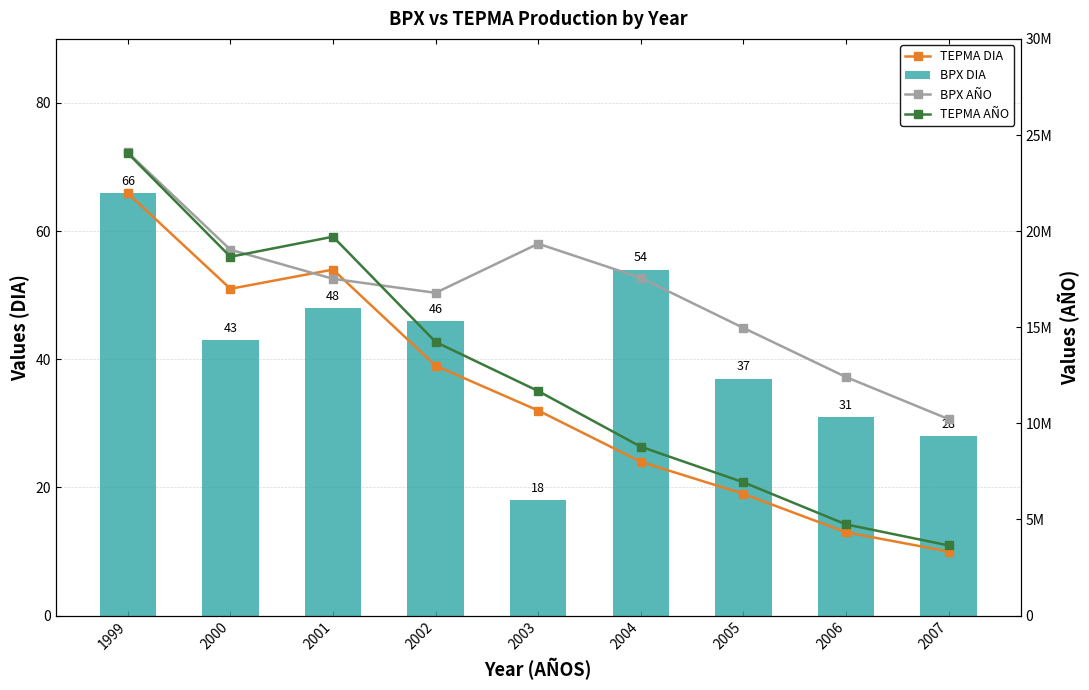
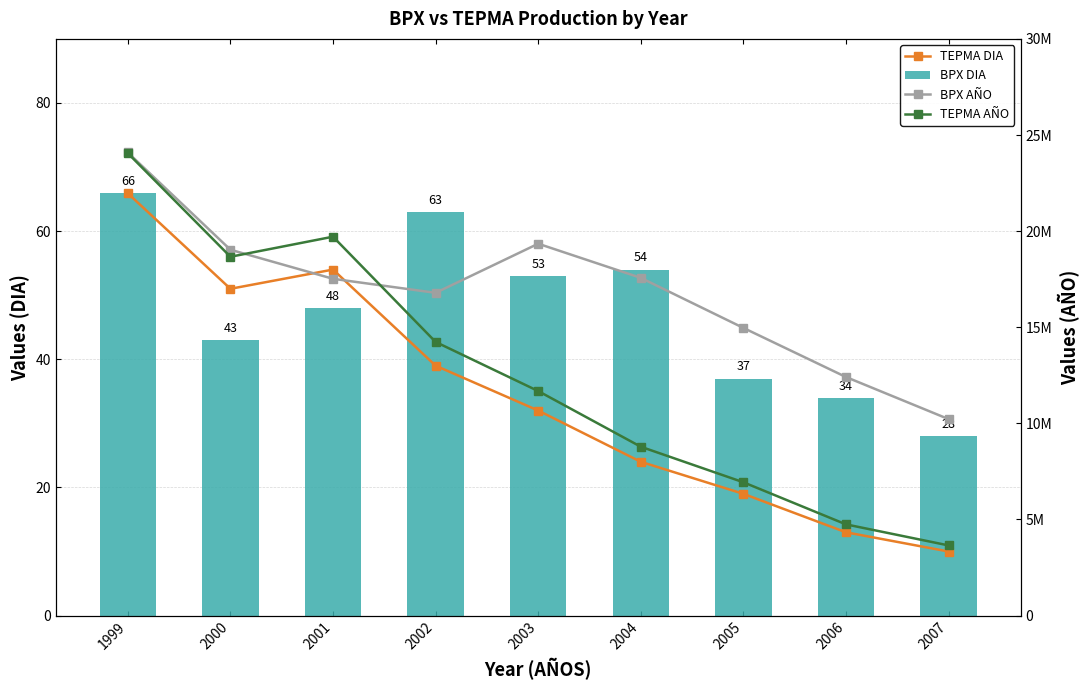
  {
    "BPX DIA": {
      "1999": 66,
      "2000": 43,
      "2001": 48,
-     "2002": 46,
-     "2003": 18,
+     "2002": 63,
+     "2003": 53,
      "2004": 54,
      "2005": 37,
-     "2006": 31
+     "2006": 34
    }
  }
